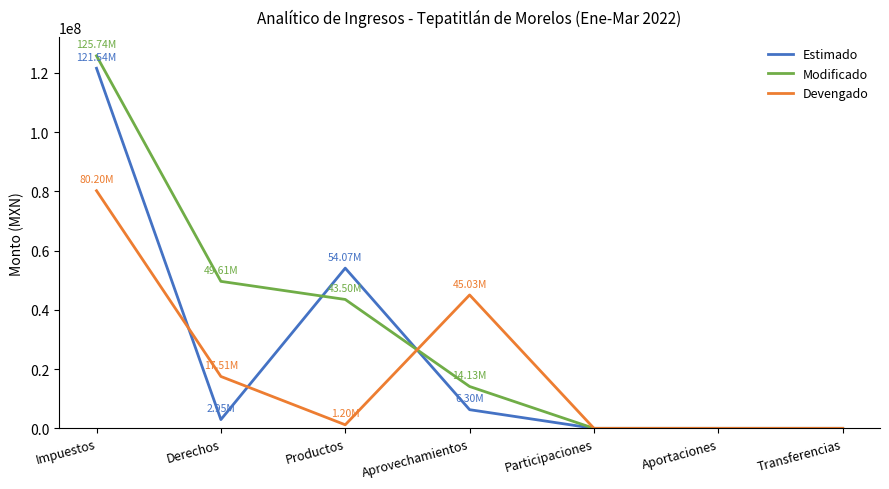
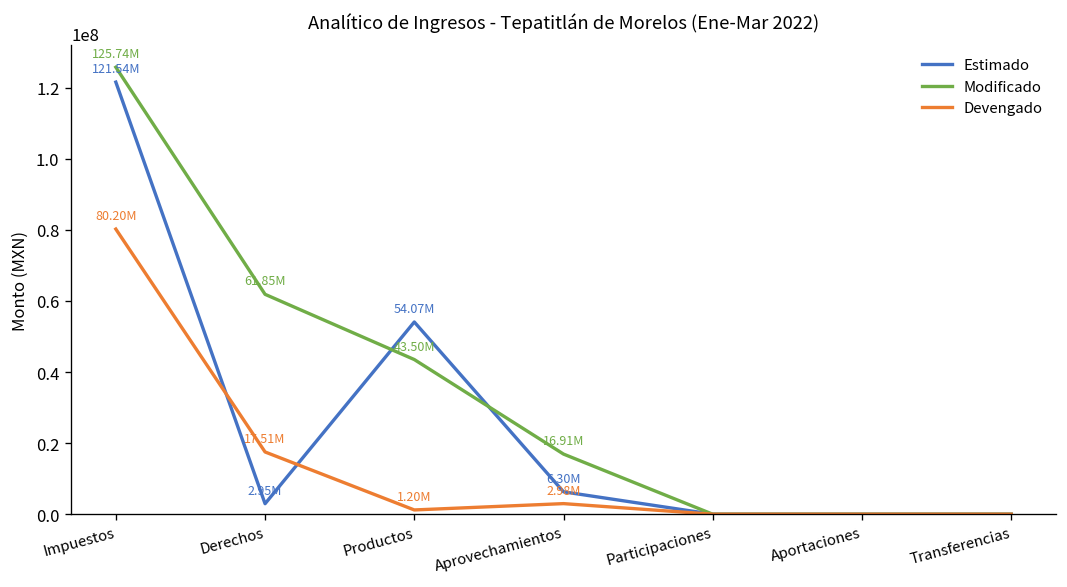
  {
    "Estimado": {
      "Derechos": "2.95M",
      "Productos": "54.07M",
      "Aprovechamientos": "6.30M"
    },
    "Modificado": {
      "Impuestos": "125.74M",
-     "Derechos": "49.61M",
+     "Derechos": "61.85M",
      "Productos": "43.50M",
-     "Aprovechamientos": "14.13M"
+     "Aprovechamientos": "16.91M"
    },
    "Devengado": {
      "Impuestos": "80.20M",
      "Derechos": "17.51M",
      "Productos": "1.20M",
-     "Aprovechamientos": "45.03M"
+     "Aprovechamientos": "2.98M"
    }
  }
